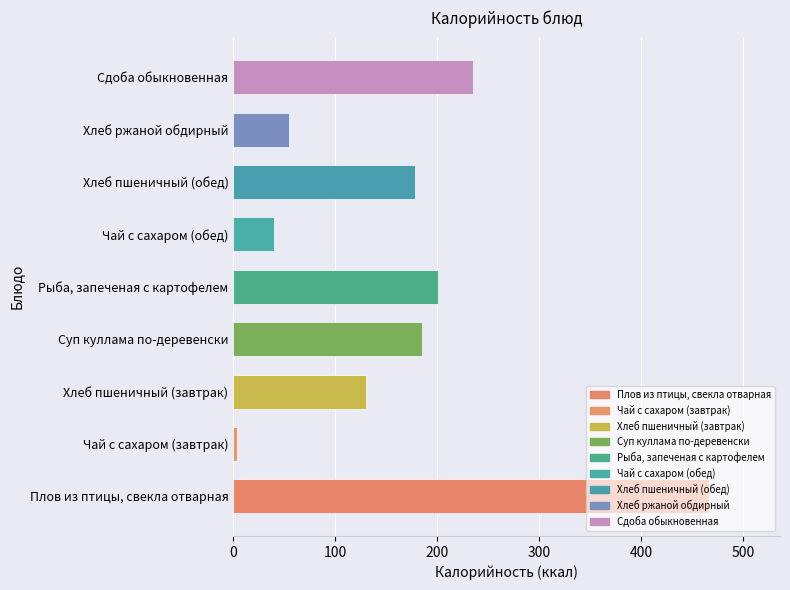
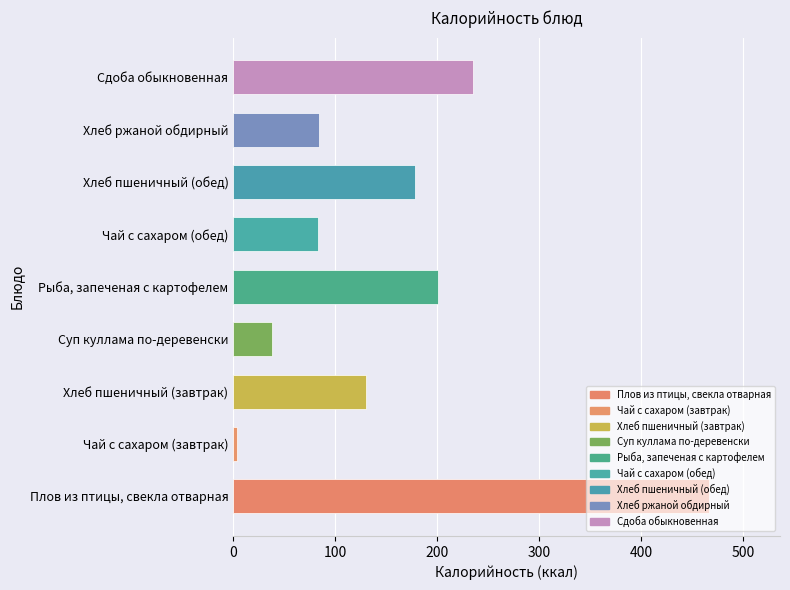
  {
    "Сдоба обыкновенная": 235,
-   "Хлеб ржаной обдирный": 55,
+   "Хлеб ржаной обдирный": 84,
    "Хлеб пшеничный (обед)": 178,
-   "Чай с сахаром (обед)": 40,
+   "Чай с сахаром (обед)": 83,
    "Рыба, запеченая с картофелем": 201,
-   "Суп куллама по-деревенски": 185,
+   "Суп куллама по-деревенски": 38,
    "Хлеб пшеничный (завтрак)": 130,
    "Чай с сахаром (завтрак)": 4
  }
